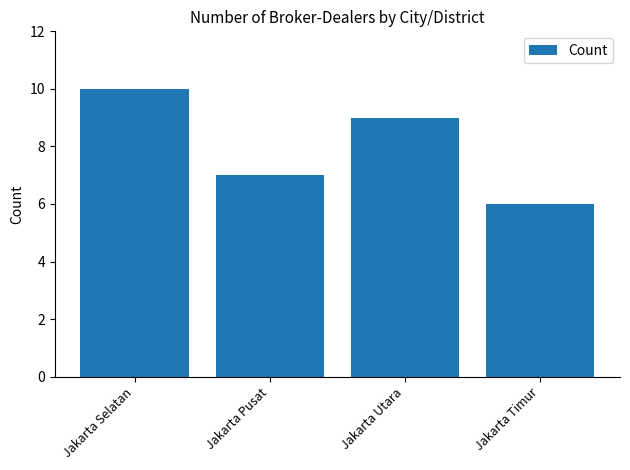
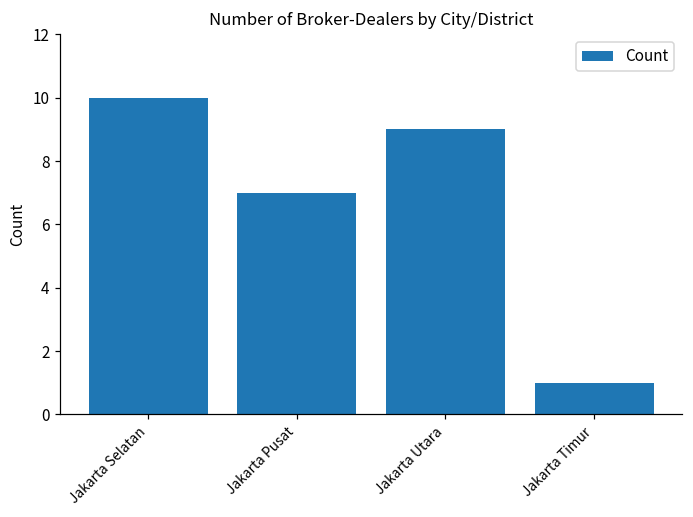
  {
    "Jakarta Selatan": 10,
    "Jakarta Pusat": 7,
    "Jakarta Utara": 9,
-   "Jakarta Timur": 6
+   "Jakarta Timur": 1
  }
